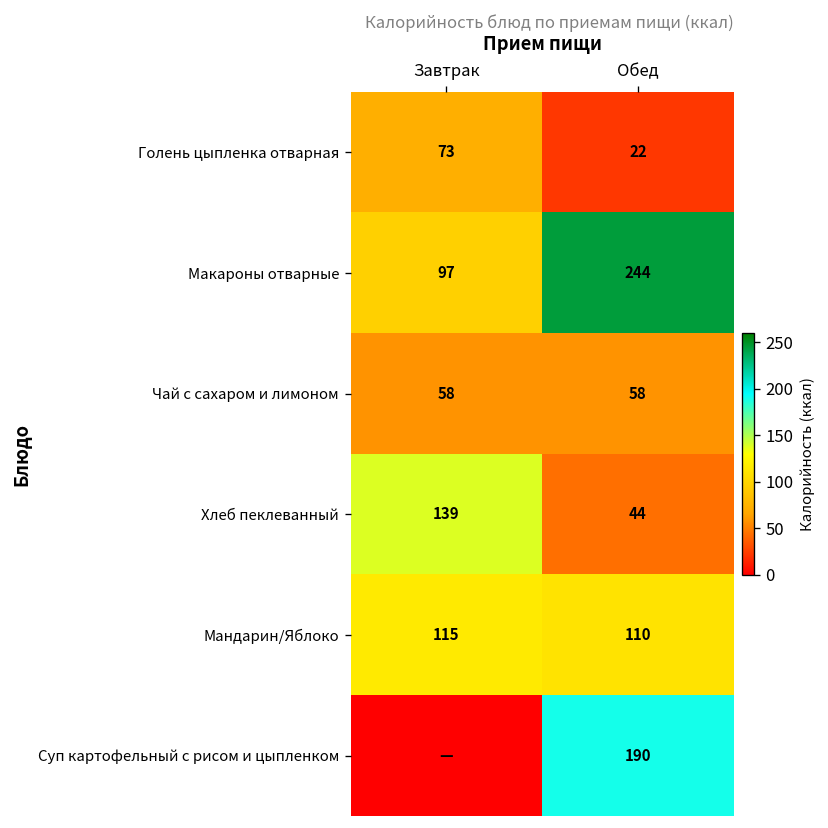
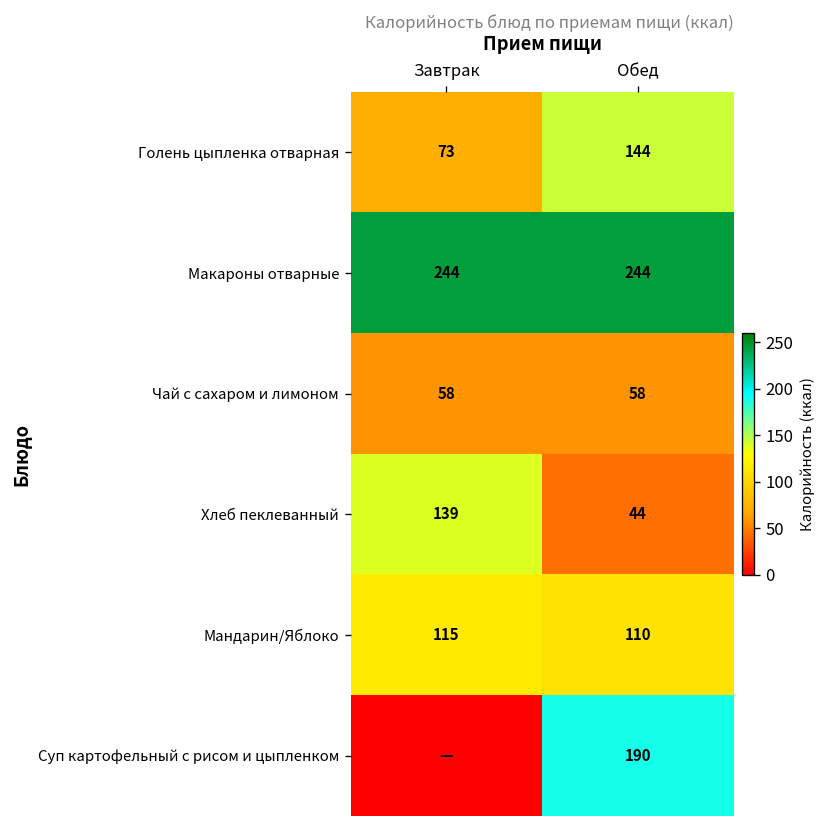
  {
    "Голень цыпленка отварная": {
      "Завтрак": 73,
-     "Обед": 22
+     "Обед": 144
    },
    "Макароны отварные": {
-     "Завтрак": 97,
+     "Завтрак": 244,
      "Обед": 244
    },
    "Чай с сахаром и лимоном": {
      "Завтрак": 58,
      "Обед": 58
    },
    "Хлеб пеклеванный": {
      "Завтрак": 139,
      "Обед": 44
    },
    "Мандарин/Яблоко": {
      "Завтрак": 115,
      "Обед": 110
    },
    "Суп картофельный с рисом и цыпленком": {
      "Обед": 190
    }
  }
